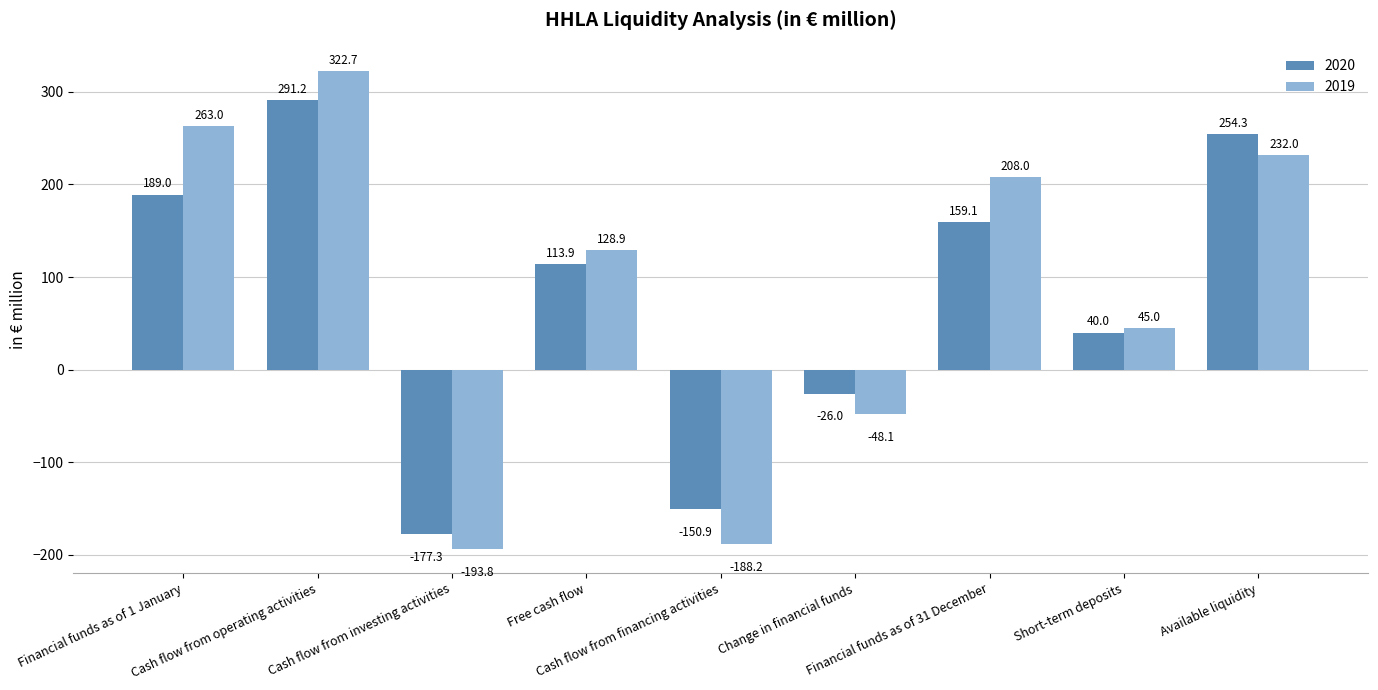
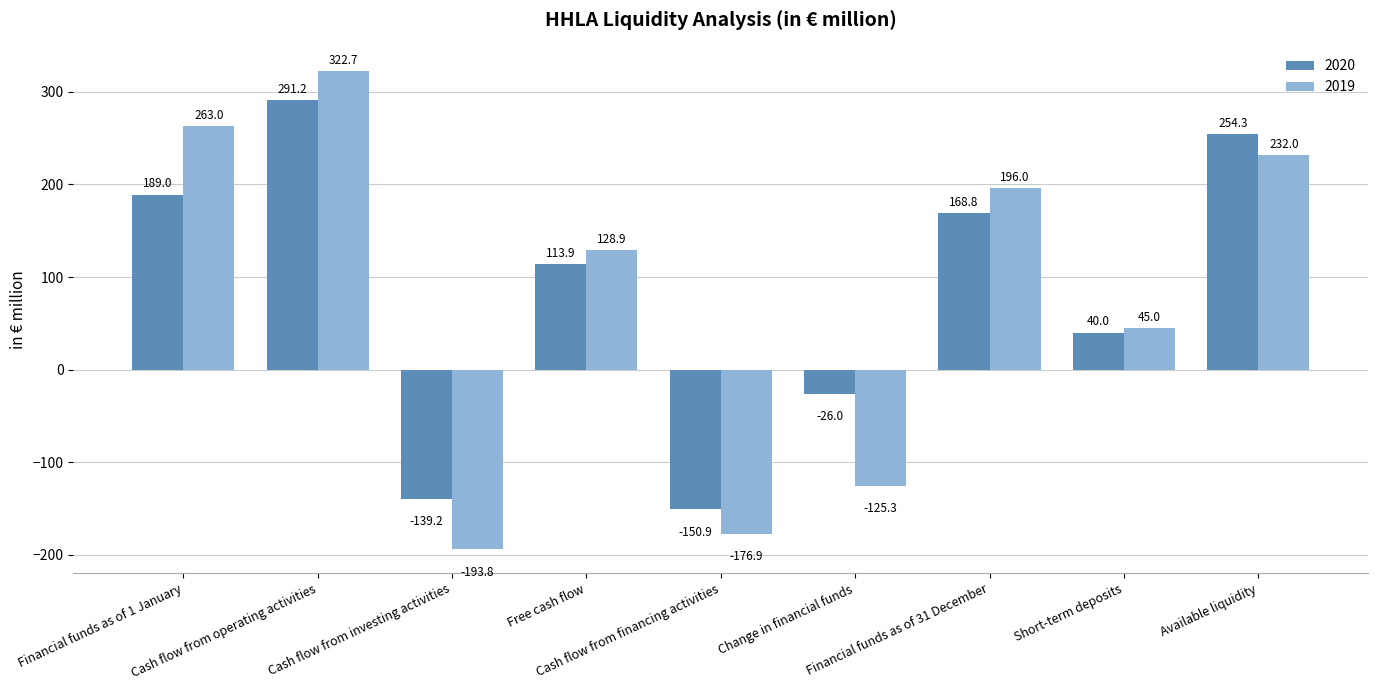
  {
    "2020": {
      "Financial funds as of 1 January": 189.0,
      "Cash flow from operating activities": 291.2,
-     "Cash flow from investing activities": -177.3,
+     "Cash flow from investing activities": -139.2,
      "Free cash flow": 113.9,
      "Cash flow from financing activities": -150.9,
      "Change in financial funds": -26.0,
-     "Financial funds as of 31 December": 159.1,
+     "Financial funds as of 31 December": 168.8,
      "Short-term deposits": 40.0,
      "Available liquidity": 254.3
    },
    "2019": {
      "Financial funds as of 1 January": 263.0,
      "Cash flow from operating activities": 322.7,
      "Cash flow from investing activities": -193.8,
      "Free cash flow": 128.9,
-     "Cash flow from financing activities": -188.2,
-     "Change in financial funds": -48.1,
-     "Financial funds as of 31 December": 208.0,
+     "Cash flow from financing activities": -176.9,
+     "Change in financial funds": -125.3,
+     "Financial funds as of 31 December": 196.0,
      "Short-term deposits": 45.0,
      "Available liquidity": 232.0
    }
  }
